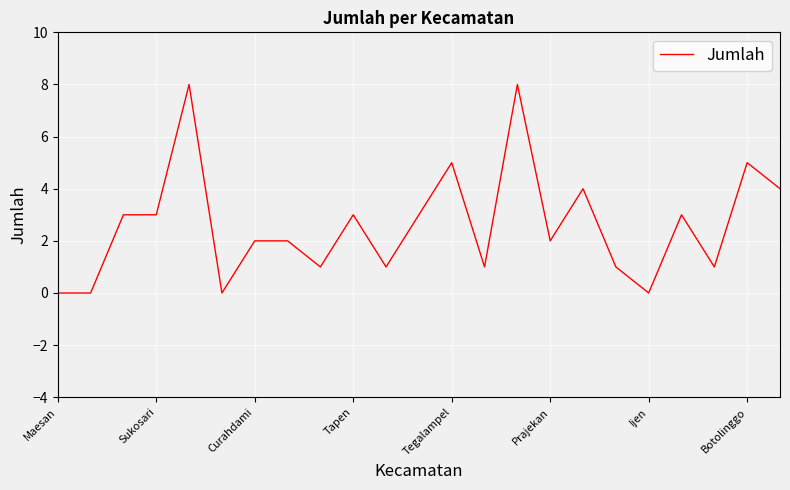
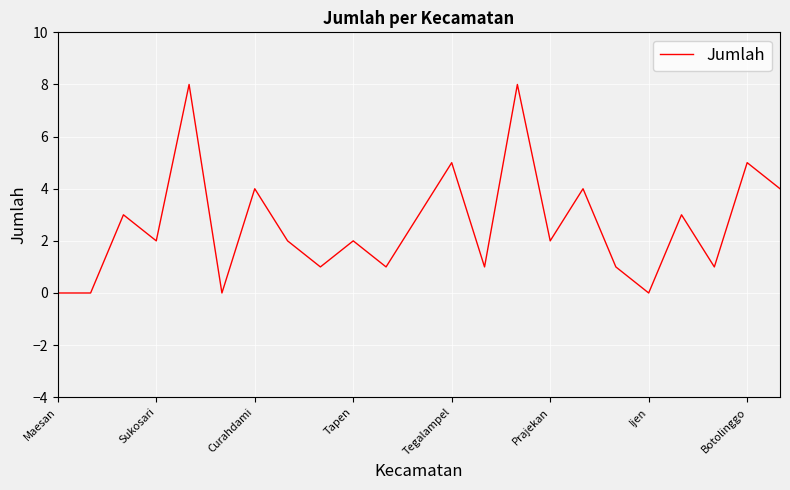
  {
    "Maesan": 0,
-   "Sukosari": 3,
-   "Curahdami": 2,
-   "Tapen": 3,
+   "Sukosari": 2,
+   "Curahdami": 4,
+   "Tapen": 2,
    "Tegalampel": 5,
    "Prajekan": 2,
    "Ijen": 0,
    "Botolinggo": 5
  }
